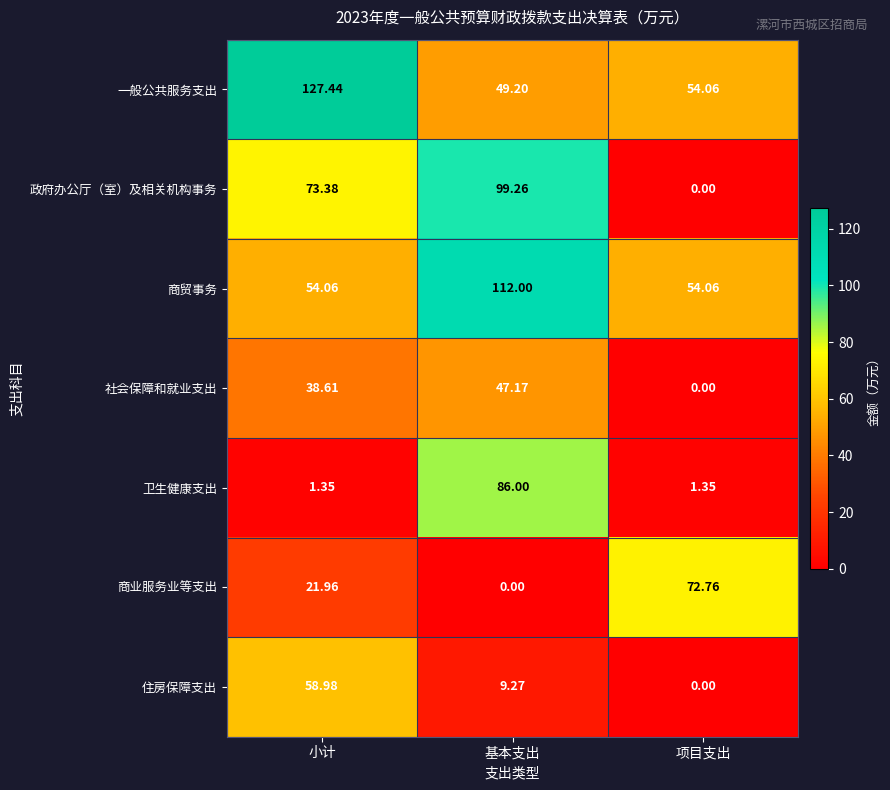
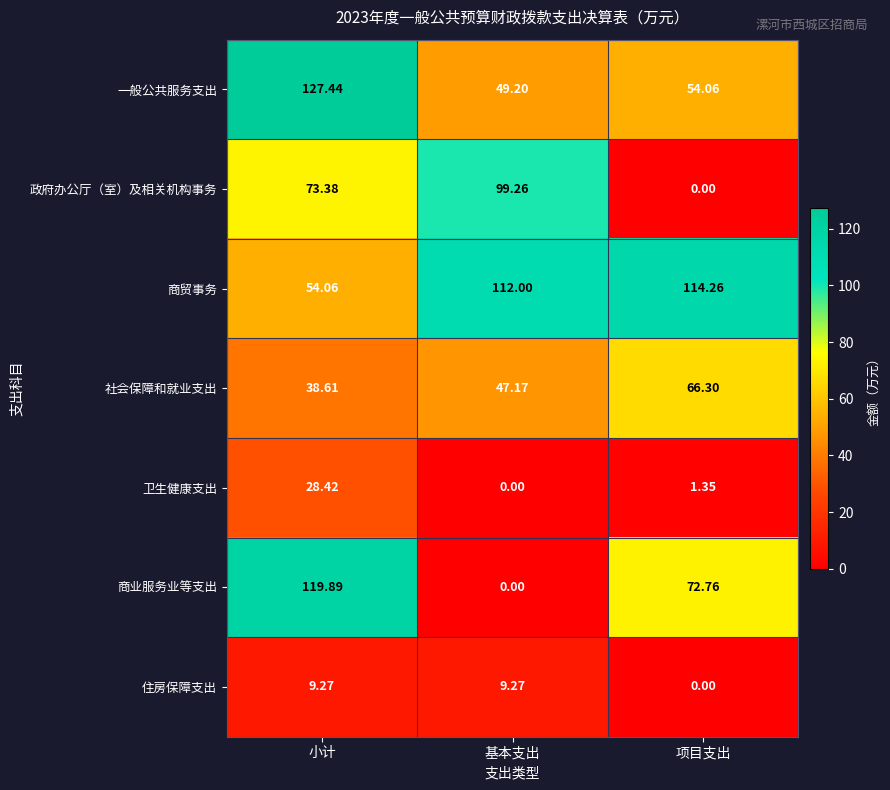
  {
    "一般公共服务支出": {
      "小计": 127.44,
      "基本支出": 49.20,
      "项目支出": 54.06
    },
    "政府办公厅（室）及相关机构事务": {
      "小计": 73.38,
      "基本支出": 99.26,
      "项目支出": 0.00
    },
    "商贸事务": {
      "小计": 54.06,
      "基本支出": 112.00,
-     "项目支出": 54.06
+     "项目支出": 114.26
    },
    "社会保障和就业支出": {
      "小计": 38.61,
      "基本支出": 47.17,
-     "项目支出": 0.00
+     "项目支出": 66.30
    },
    "卫生健康支出": {
-     "小计": 1.35,
-     "基本支出": 86.00,
+     "小计": 28.42,
+     "基本支出": 0.00,
      "项目支出": 1.35
    },
    "商业服务业等支出": {
-     "小计": 21.96,
+     "小计": 119.89,
      "基本支出": 0.00,
      "项目支出": 72.76
    },
    "住房保障支出": {
-     "小计": 58.98,
+     "小计": 9.27,
      "基本支出": 9.27,
      "项目支出": 0.00
    }
  }
